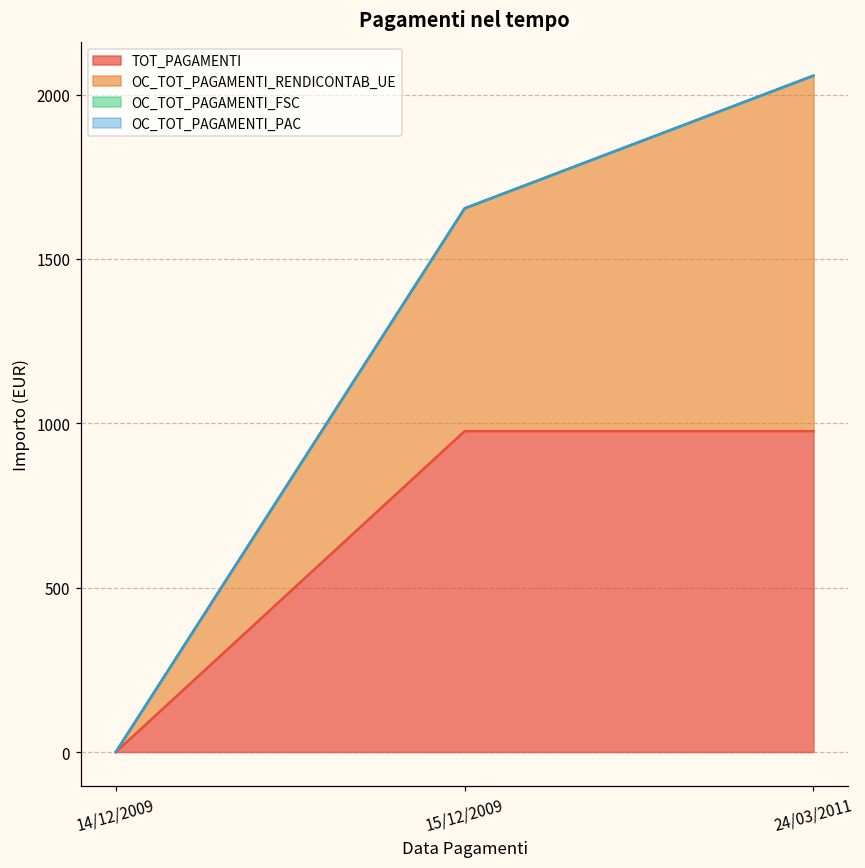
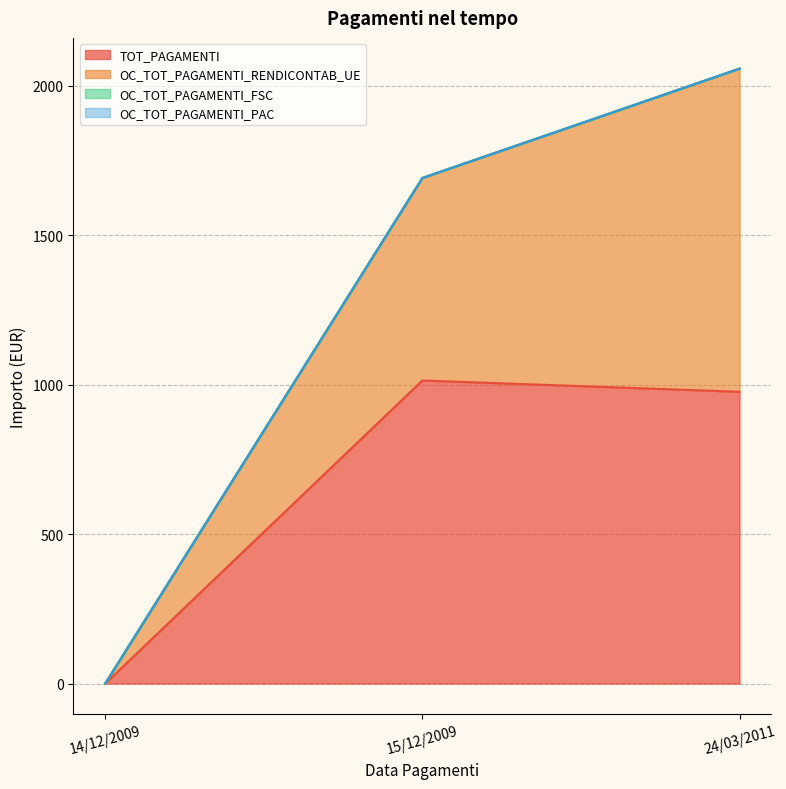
  {
    "TOT_PAGAMENTI": {
-     "15/12/2009": 980,
+     "15/12/2009": 1010,
      "24/03/2011": 980
    }
  }
